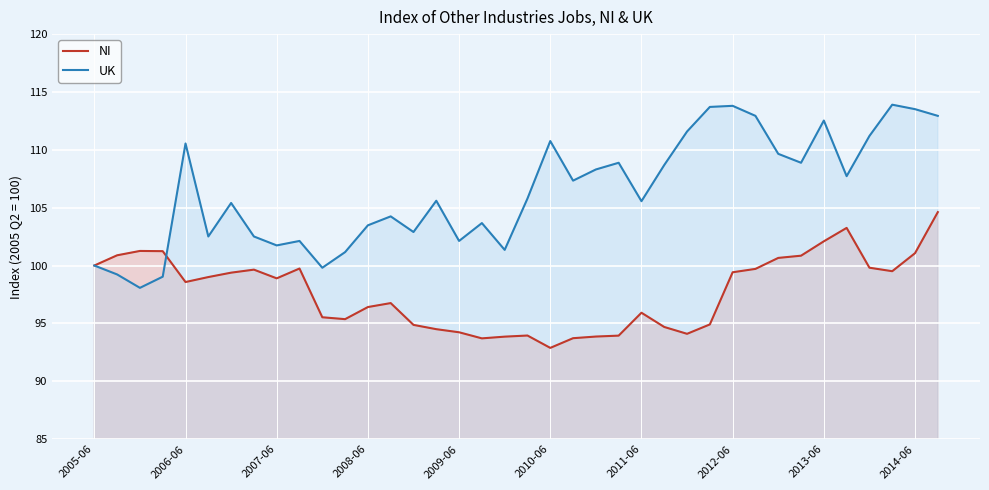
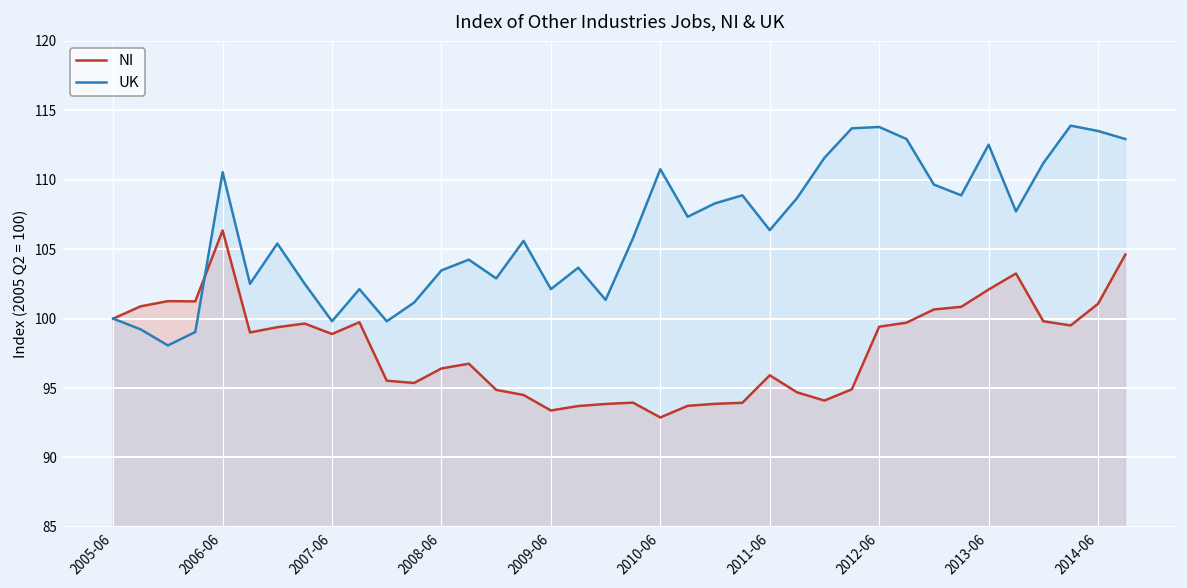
  {
    "NI": {
-     "2006-06": 98.6,
+     "2006-06": 106.3,
      "2007-06": 98.9,
      "2008-06": 96.4,
-     "2009-06": 94.2,
+     "2009-06": 93.4,
      "2010-06": 92.9,
      "2011-06": 95.9,
      "2012-06": 99.4,
      "2013-06": 102.1,
      "2014-06": 101.1
    },
    "UK": {
      "2006-06": 110.5,
-     "2007-06": 101.7,
+     "2007-06": 99.8,
      "2008-06": 103.5,
      "2009-06": 102.1,
      "2010-06": 110.8,
-     "2011-06": 105.6,
+     "2011-06": 106.4,
      "2012-06": 113.8,
      "2013-06": 112.5,
      "2014-06": 113.5
    }
  }
